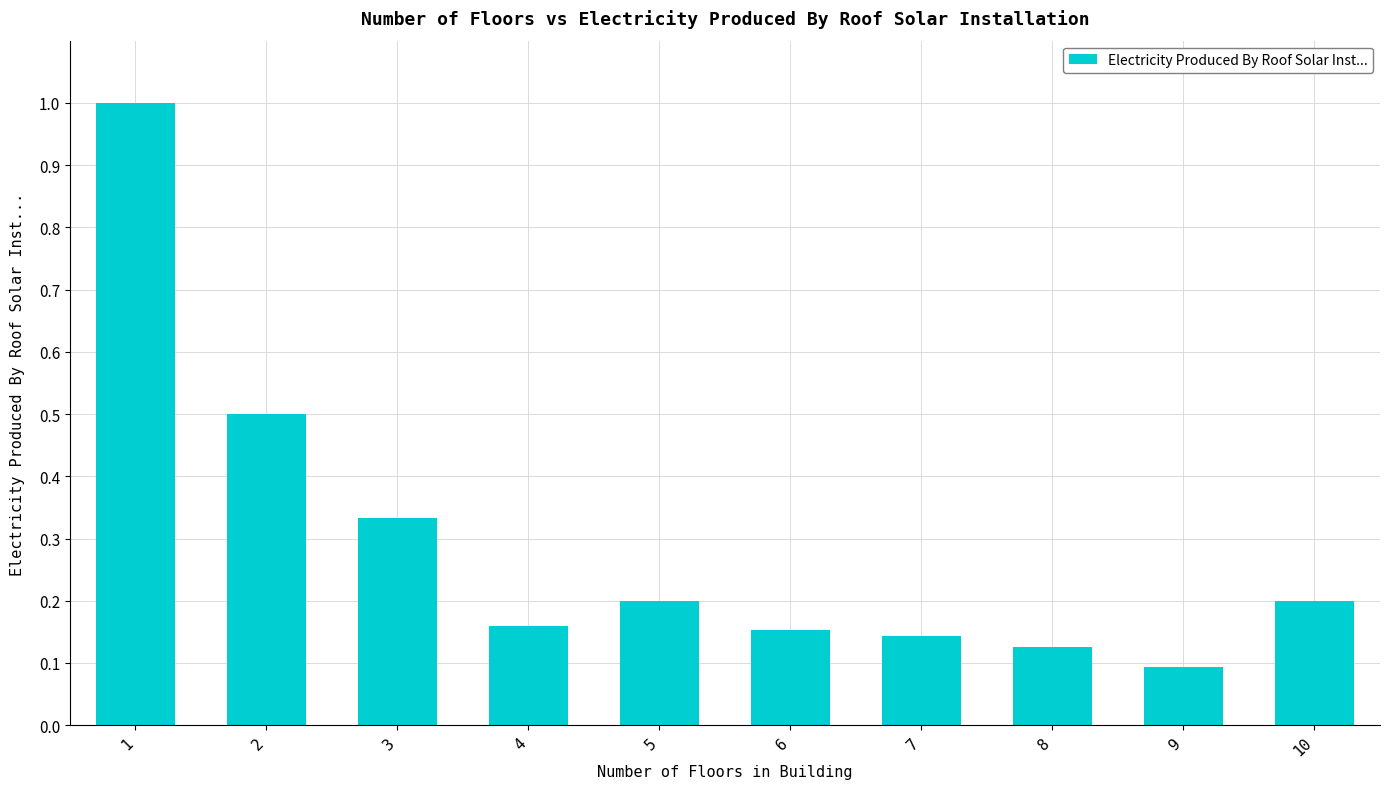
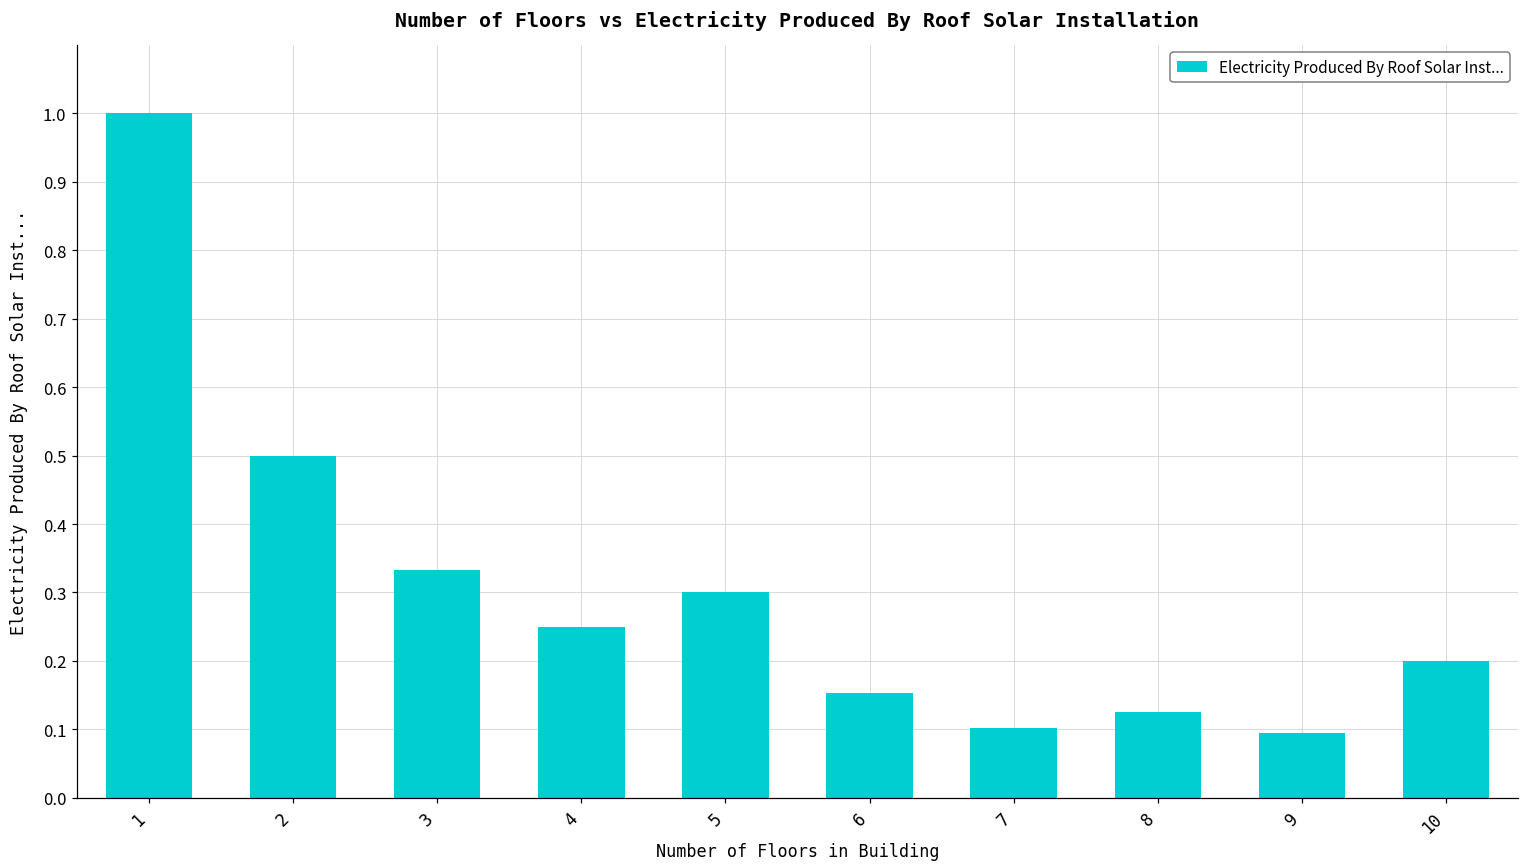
  {
    "1": 1.00,
    "2": 0.50,
    "3": 0.33,
-   "4": 0.16,
-   "5": 0.2,
+   "4": 0.25,
+   "5": 0.3,
    "6": 0.15,
-   "7": 0.14,
+   "7": 0.10,
    "8": 0.13,
    "9": 0.09,
    "10": 0.20
  }
